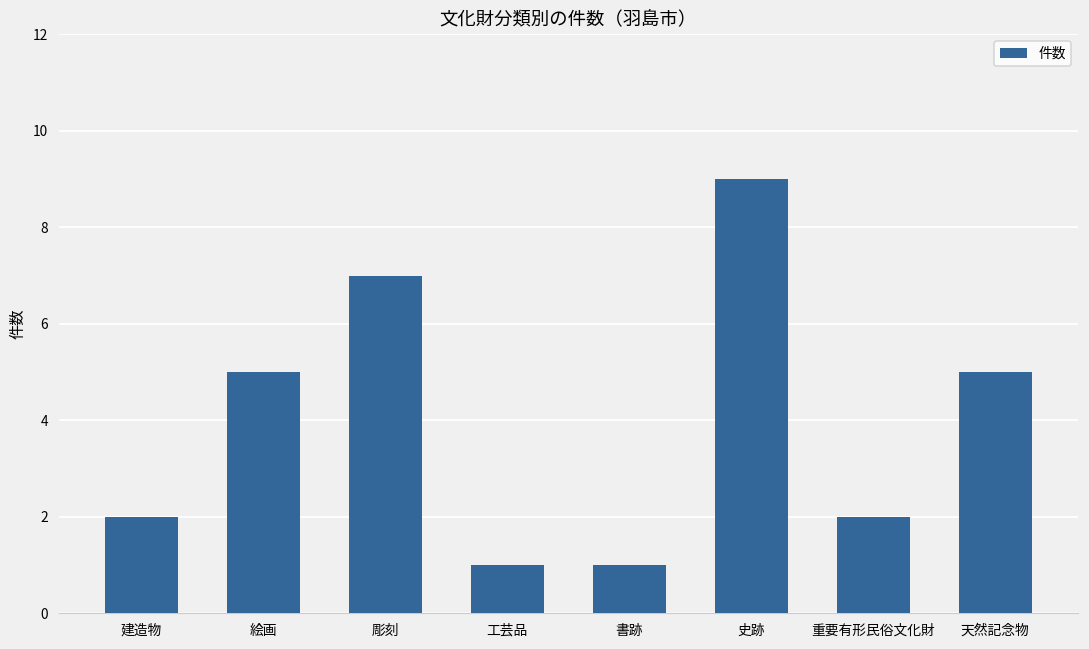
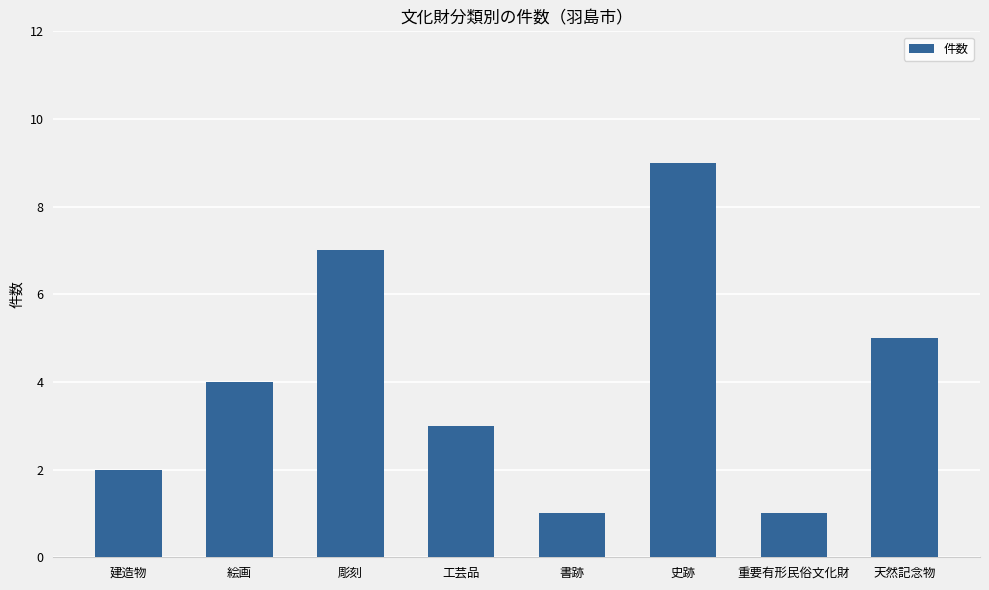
  {
    "建造物": 2,
-   "絵画": 5,
+   "絵画": 4,
    "彫刻": 7,
-   "工芸品": 1,
+   "工芸品": 3,
    "書跡": 1,
    "史跡": 9,
-   "重要有形民俗文化財": 2,
+   "重要有形民俗文化財": 1,
    "天然記念物": 5
  }
